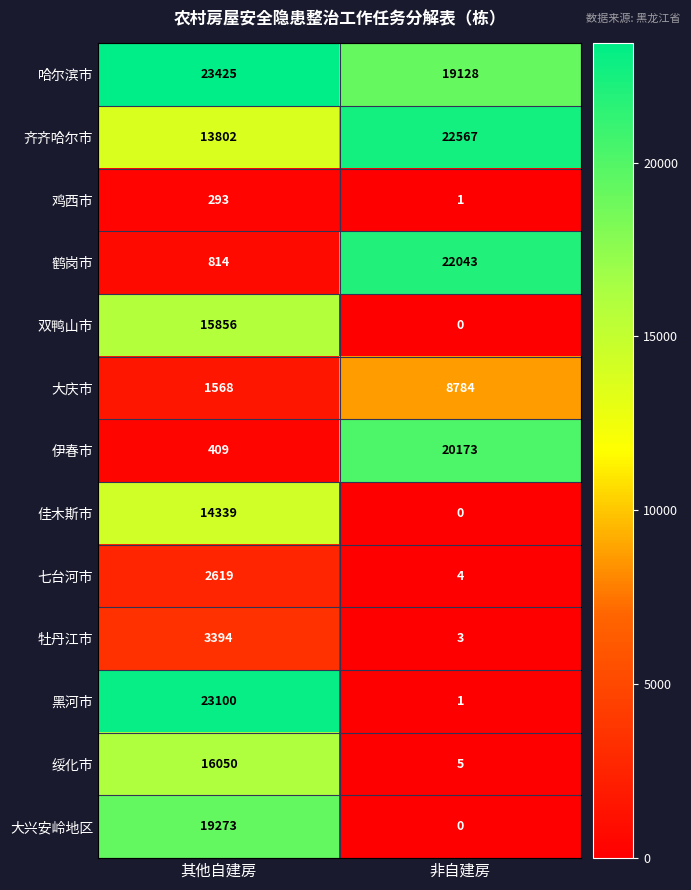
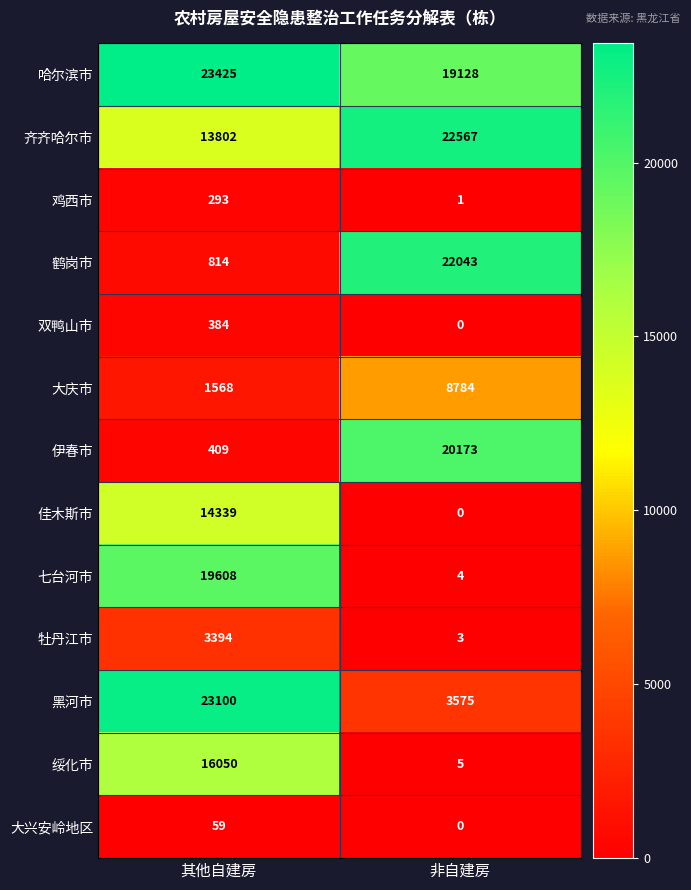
  {
    "哈尔滨市": {
      "其他自建房": 23425,
      "非自建房": 19128
    },
    "齐齐哈尔市": {
      "其他自建房": 13802,
      "非自建房": 22567
    },
    "鸡西市": {
      "其他自建房": 293,
      "非自建房": 1
    },
    "鹤岗市": {
      "其他自建房": 814,
      "非自建房": 22043
    },
    "双鸭山市": {
-     "其他自建房": 15856,
+     "其他自建房": 384,
      "非自建房": 0
    },
    "大庆市": {
      "其他自建房": 1568,
      "非自建房": 8784
    },
    "伊春市": {
      "其他自建房": 409,
      "非自建房": 20173
    },
    "佳木斯市": {
      "其他自建房": 14339,
      "非自建房": 0
    },
    "七台河市": {
-     "其他自建房": 2619,
+     "其他自建房": 19608,
      "非自建房": 4
    },
    "牡丹江市": {
      "其他自建房": 3394,
      "非自建房": 3
    },
    "黑河市": {
      "其他自建房": 23100,
-     "非自建房": 1
+     "非自建房": 3575
    },
    "绥化市": {
      "其他自建房": 16050,
      "非自建房": 5
    },
    "大兴安岭地区": {
-     "其他自建房": 19273,
+     "其他自建房": 59,
      "非自建房": 0
    }
  }
